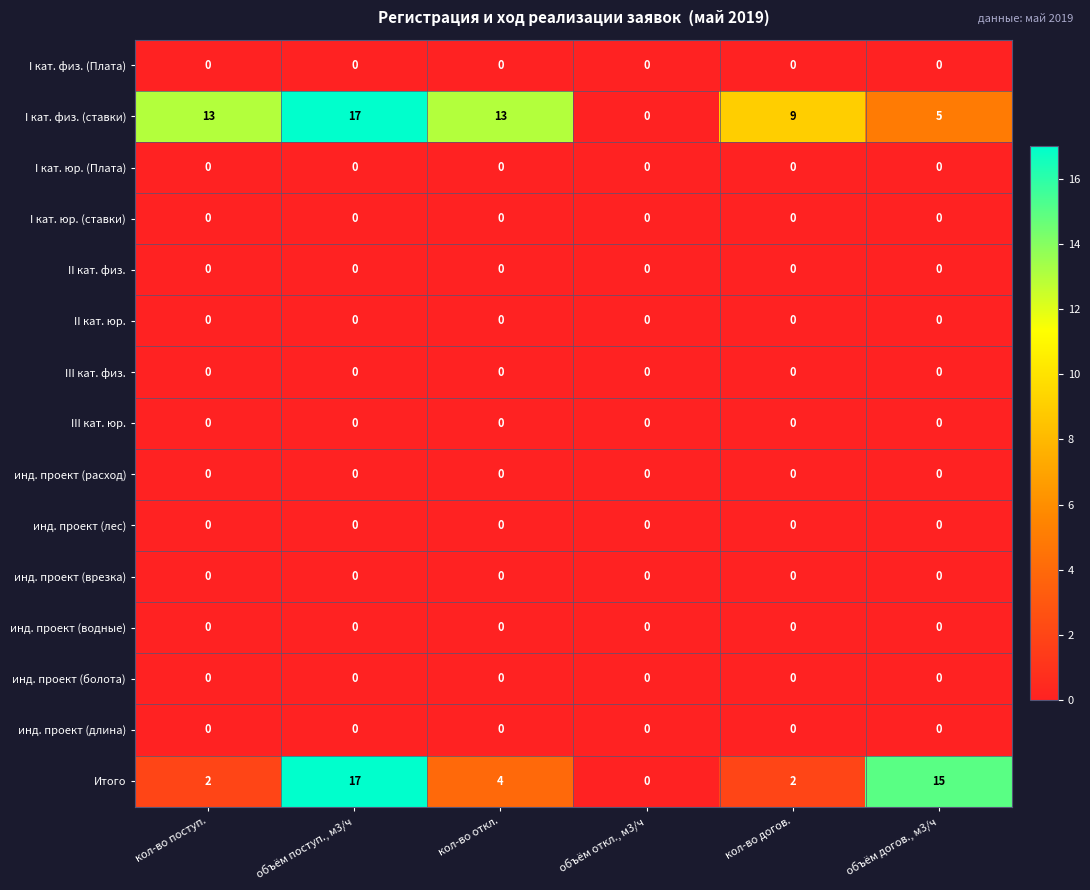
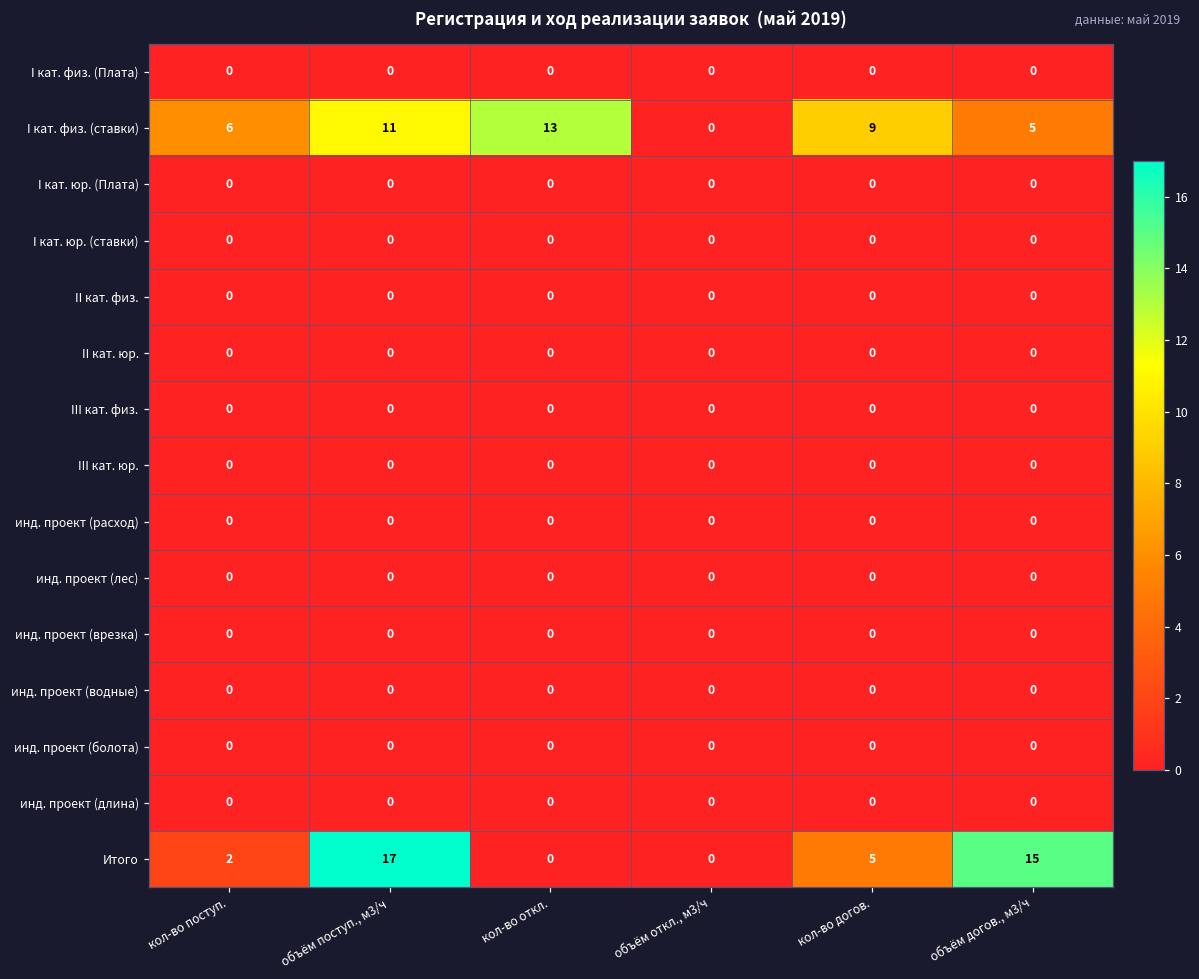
  {
    "I кат. физ. (Плата)": {
      "кол-во поступ.": 0,
      "объём поступ., м3/ч": 0,
      "кол-во откл.": 0,
      "объём откл., м3/ч": 0,
      "кол-во догов.": 0,
      "объём догов., м3/ч": 0
    },
    "I кат. физ. (ставки)": {
-     "кол-во поступ.": 13,
-     "объём поступ., м3/ч": 17,
+     "кол-во поступ.": 6,
+     "объём поступ., м3/ч": 11,
      "кол-во откл.": 13,
      "объём откл., м3/ч": 0,
      "кол-во догов.": 9,
      "объём догов., м3/ч": 5
    },
    "I кат. юр. (Плата)": {
      "кол-во поступ.": 0,
      "объём поступ., м3/ч": 0,
      "кол-во откл.": 0,
      "объём откл., м3/ч": 0,
      "кол-во догов.": 0,
      "объём догов., м3/ч": 0
    },
    "I кат. юр. (ставки)": {
      "кол-во поступ.": 0,
      "объём поступ., м3/ч": 0,
      "кол-во откл.": 0,
      "объём откл., м3/ч": 0,
      "кол-во догов.": 0,
      "объём догов., м3/ч": 0
    },
    "II кат. физ.": {
      "кол-во поступ.": 0,
      "объём поступ., м3/ч": 0,
      "кол-во откл.": 0,
      "объём откл., м3/ч": 0,
      "кол-во догов.": 0,
      "объём догов., м3/ч": 0
    },
    "II кат. юр.": {
      "кол-во поступ.": 0,
      "объём поступ., м3/ч": 0,
      "кол-во откл.": 0,
      "объём откл., м3/ч": 0,
      "кол-во догов.": 0,
      "объём догов., м3/ч": 0
    },
    "III кат. физ.": {
      "кол-во поступ.": 0,
      "объём поступ., м3/ч": 0,
      "кол-во откл.": 0,
      "объём откл., м3/ч": 0,
      "кол-во догов.": 0,
      "объём догов., м3/ч": 0
    },
    "III кат. юр.": {
      "кол-во поступ.": 0,
      "объём поступ., м3/ч": 0,
      "кол-во откл.": 0,
      "объём откл., м3/ч": 0,
      "кол-во догов.": 0,
      "объём догов., м3/ч": 0
    },
    "инд. проект (расход)": {
      "кол-во поступ.": 0,
      "объём поступ., м3/ч": 0,
      "кол-во откл.": 0,
      "объём откл., м3/ч": 0,
      "кол-во догов.": 0,
      "объём догов., м3/ч": 0
    },
    "инд. проект (лес)": {
      "кол-во поступ.": 0,
      "объём поступ., м3/ч": 0,
      "кол-во откл.": 0,
      "объём откл., м3/ч": 0,
      "кол-во догов.": 0,
      "объём догов., м3/ч": 0
    },
    "инд. проект (врезка)": {
      "кол-во поступ.": 0,
      "объём поступ., м3/ч": 0,
      "кол-во откл.": 0,
      "объём откл., м3/ч": 0,
      "кол-во догов.": 0,
      "объём догов., м3/ч": 0
    },
    "инд. проект (водные)": {
      "кол-во поступ.": 0,
      "объём поступ., м3/ч": 0,
      "кол-во откл.": 0,
      "объём откл., м3/ч": 0,
      "кол-во догов.": 0,
      "объём догов., м3/ч": 0
    },
    "инд. проект (болота)": {
      "кол-во поступ.": 0,
      "объём поступ., м3/ч": 0,
      "кол-во откл.": 0,
      "объём откл., м3/ч": 0,
      "кол-во догов.": 0,
      "объём догов., м3/ч": 0
    },
    "инд. проект (длина)": {
      "кол-во поступ.": 0,
      "объём поступ., м3/ч": 0,
      "кол-во откл.": 0,
      "объём откл., м3/ч": 0,
      "кол-во догов.": 0,
      "объём догов., м3/ч": 0
    },
    "Итого": {
      "кол-во поступ.": 2,
      "объём поступ., м3/ч": 17,
-     "кол-во откл.": 4,
+     "кол-во откл.": 0,
      "объём откл., м3/ч": 0,
-     "кол-во догов.": 2,
+     "кол-во догов.": 5,
      "объём догов., м3/ч": 15
    }
  }
